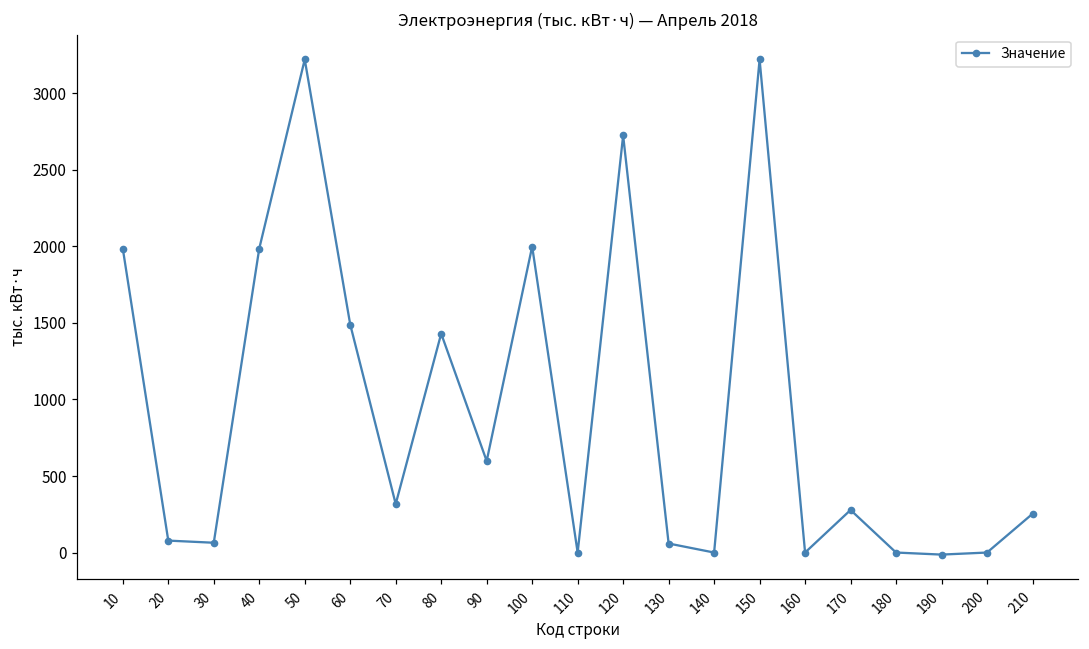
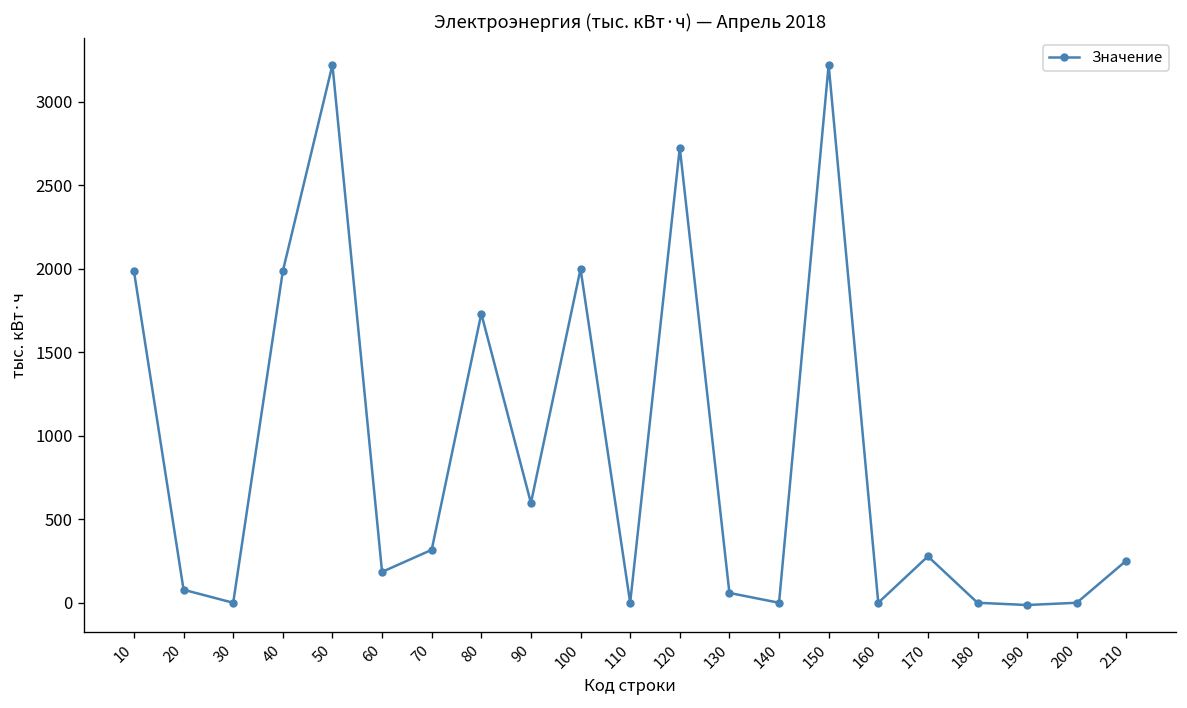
  {
    "10": 1990,
    "20": 80,
-   "30": 60,
+   "30": 0,
    "40": 1990,
    "50": 3220,
-   "60": 1490,
+   "60": 180,
    "70": 320,
-   "80": 1430,
+   "80": 1730,
    "90": 600,
    "100": 2000,
    "110": 0,
    "120": 2730,
    "130": 60,
    "140": 0,
    "150": 3220,
    "160": 0,
    "170": 280,
    "180": 0,
    "190": -10,
    "200": 0,
    "210": 250
  }
